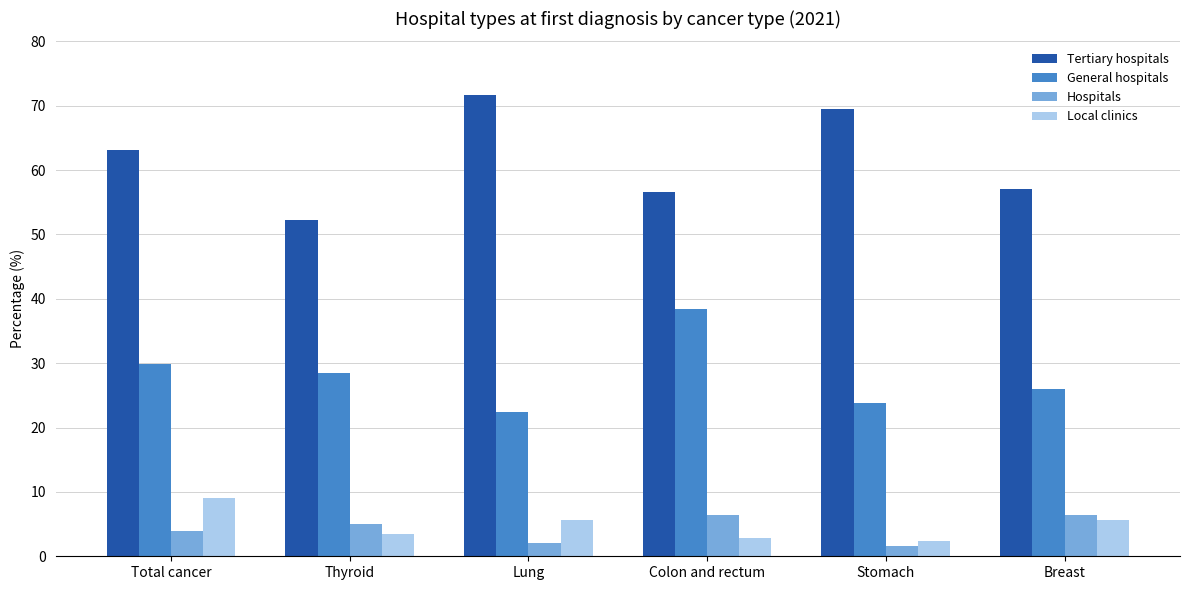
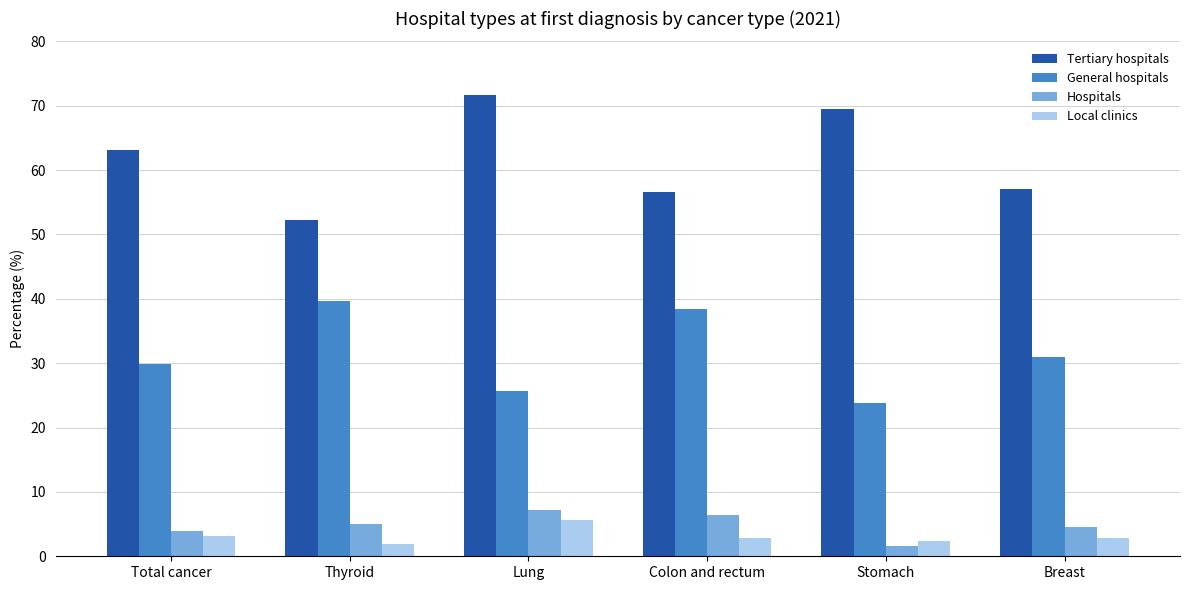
  {
    "Tertiary hospitals": {
      "Total cancer": 63,
      "Thyroid": 52,
      "Lung": 72,
      "Colon and rectum": 57,
      "Stomach": 70,
      "Breast": 57
    },
    "General hospitals": {
      "Total cancer": 30,
-     "Thyroid": 29,
-     "Lung": 22,
+     "Thyroid": 40,
+     "Lung": 26,
      "Colon and rectum": 38,
      "Stomach": 24,
-     "Breast": 26
+     "Breast": 31
    },
    "Hospitals": {
      "Total cancer": 4,
      "Thyroid": 5,
-     "Lung": 2,
+     "Lung": 7,
      "Colon and rectum": 6,
      "Stomach": 2,
-     "Breast": 6
+     "Breast": 5
    },
    "Local clinics": {
-     "Total cancer": 9,
-     "Thyroid": 3,
+     "Total cancer": 3,
+     "Thyroid": 2,
      "Lung": 6,
      "Colon and rectum": 3,
      "Stomach": 2,
-     "Breast": 6
+     "Breast": 3
    }
  }
